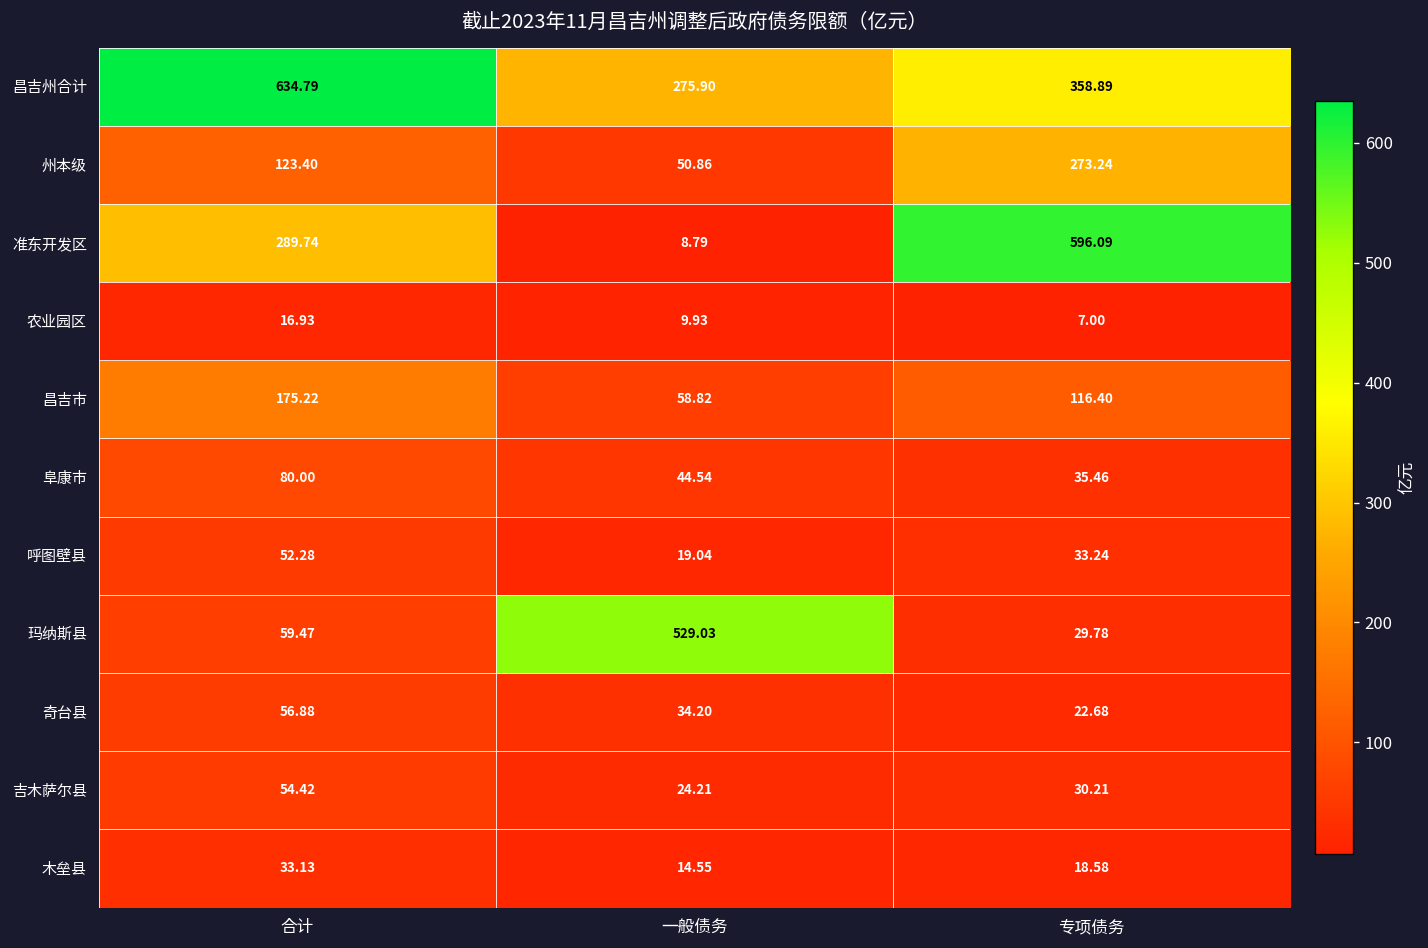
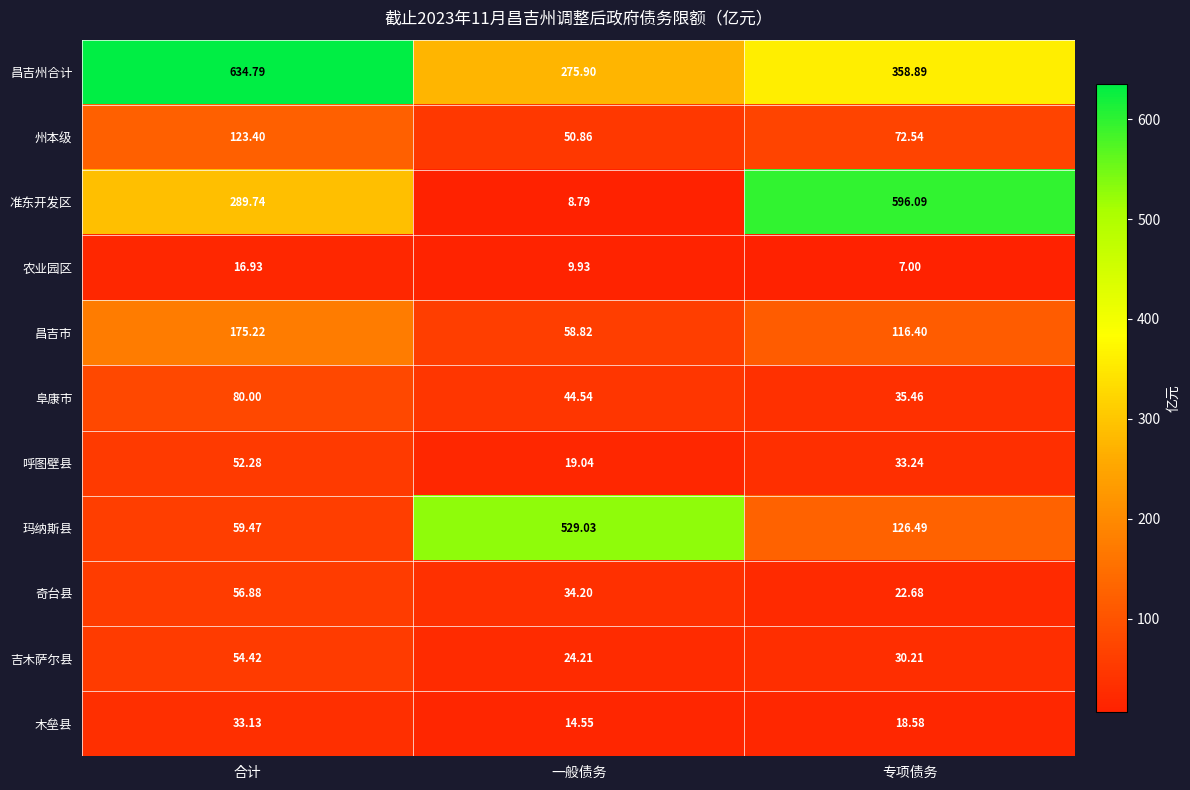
  {
    "昌吉州合计": {
      "合计": 634.79,
      "一般债务": 275.90,
      "专项债务": 358.89
    },
    "州本级": {
      "合计": 123.40,
      "一般债务": 50.86,
-     "专项债务": 273.24
+     "专项债务": 72.54
    },
    "准东开发区": {
      "合计": 289.74,
      "一般债务": 8.79,
      "专项债务": 596.09
    },
    "农业园区": {
      "合计": 16.93,
      "一般债务": 9.93,
      "专项债务": 7.00
    },
    "昌吉市": {
      "合计": 175.22,
      "一般债务": 58.82,
      "专项债务": 116.40
    },
    "阜康市": {
      "合计": 80.00,
      "一般债务": 44.54,
      "专项债务": 35.46
    },
    "呼图壁县": {
      "合计": 52.28,
      "一般债务": 19.04,
      "专项债务": 33.24
    },
    "玛纳斯县": {
      "合计": 59.47,
      "一般债务": 529.03,
-     "专项债务": 29.78
+     "专项债务": 126.49
    },
    "奇台县": {
      "合计": 56.88,
      "一般债务": 34.20,
      "专项债务": 22.68
    },
    "吉木萨尔县": {
      "合计": 54.42,
      "一般债务": 24.21,
      "专项债务": 30.21
    },
    "木垒县": {
      "合计": 33.13,
      "一般债务": 14.55,
      "专项债务": 18.58
    }
  }
